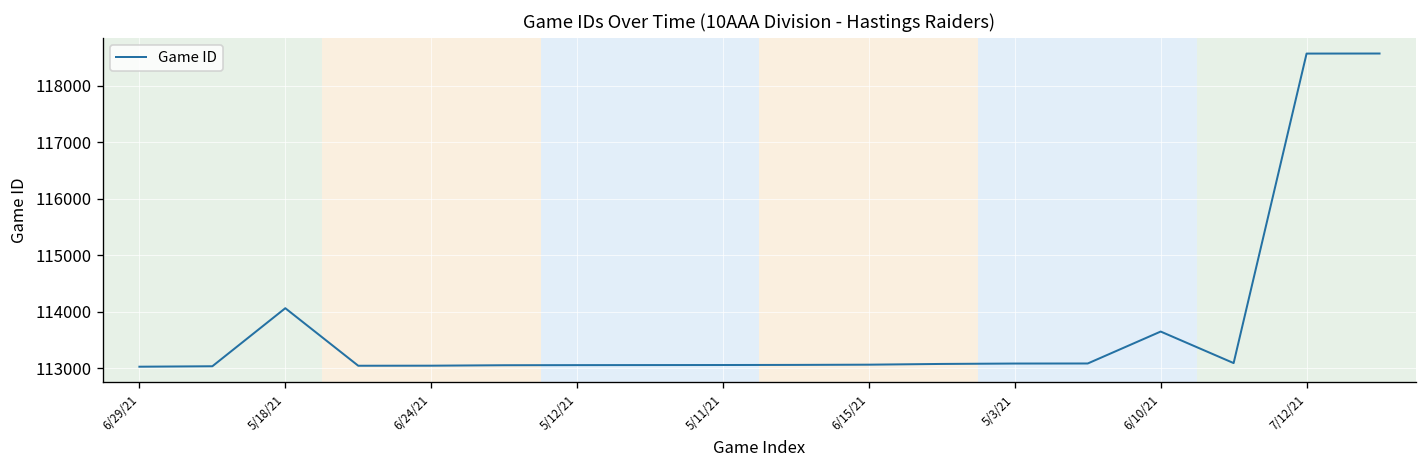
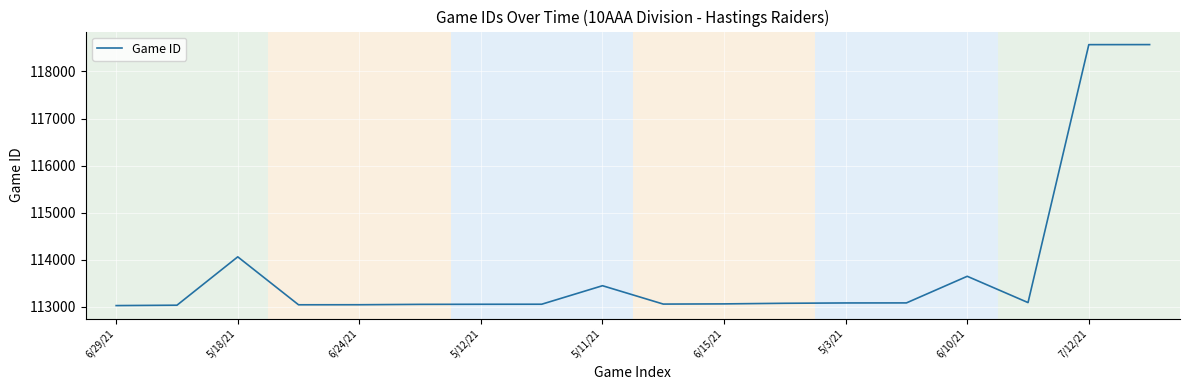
  {
    "6/29/21": 113000,
    "5/18/21": 114100,
    "6/24/21": 113000,
    "5/12/21": 113100,
-   "5/11/21": 113100,
+   "5/11/21": 113500,
    "5/3/21": 113100,
    "6/10/21": 113700,
    "7/12/21": 118600
  }
